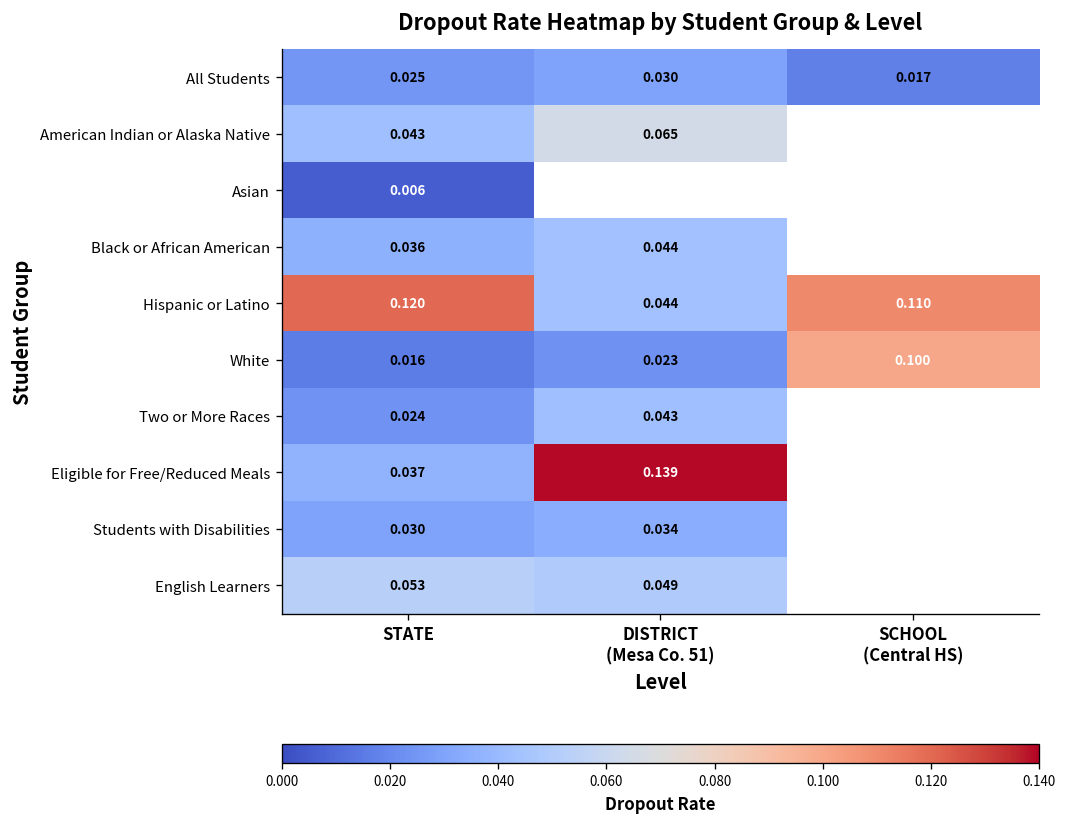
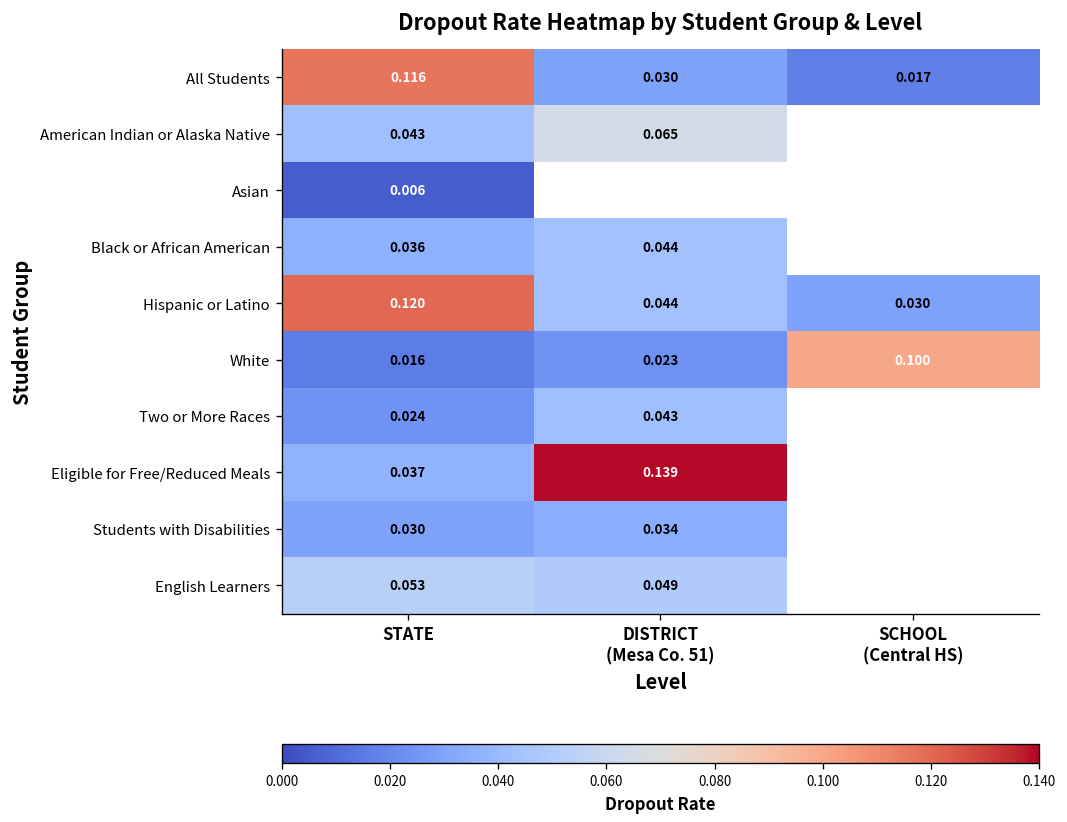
  {
    "All Students": {
-     "STATE": 0.025,
+     "STATE": 0.116,
      "DISTRICT (Mesa Co. 51)": 0.030,
      "SCHOOL (Central HS)": 0.017
    },
    "American Indian or Alaska Native": {
      "STATE": 0.043,
      "DISTRICT (Mesa Co. 51)": 0.065
    },
    "Asian": {
      "STATE": 0.006
    },
    "Black or African American": {
      "STATE": 0.036,
      "DISTRICT (Mesa Co. 51)": 0.044
    },
    "Hispanic or Latino": {
      "STATE": 0.120,
      "DISTRICT (Mesa Co. 51)": 0.044,
-     "SCHOOL (Central HS)": 0.110
+     "SCHOOL (Central HS)": 0.030
    },
    "White": {
      "STATE": 0.016,
      "DISTRICT (Mesa Co. 51)": 0.023,
      "SCHOOL (Central HS)": 0.100
    },
    "Two or More Races": {
      "STATE": 0.024,
      "DISTRICT (Mesa Co. 51)": 0.043
    },
    "Eligible for Free/Reduced Meals": {
      "STATE": 0.037,
      "DISTRICT (Mesa Co. 51)": 0.139
    },
    "Students with Disabilities": {
      "STATE": 0.030,
      "DISTRICT (Mesa Co. 51)": 0.034
    },
    "English Learners": {
      "STATE": 0.053,
      "DISTRICT (Mesa Co. 51)": 0.049
    }
  }
